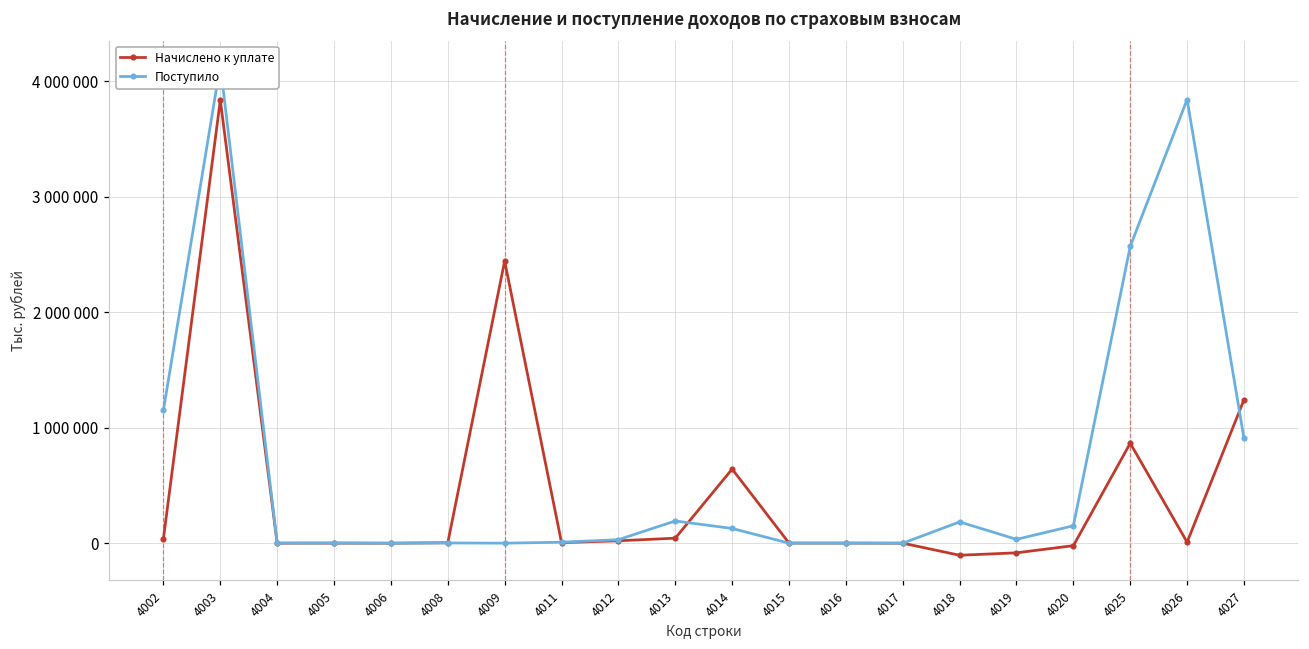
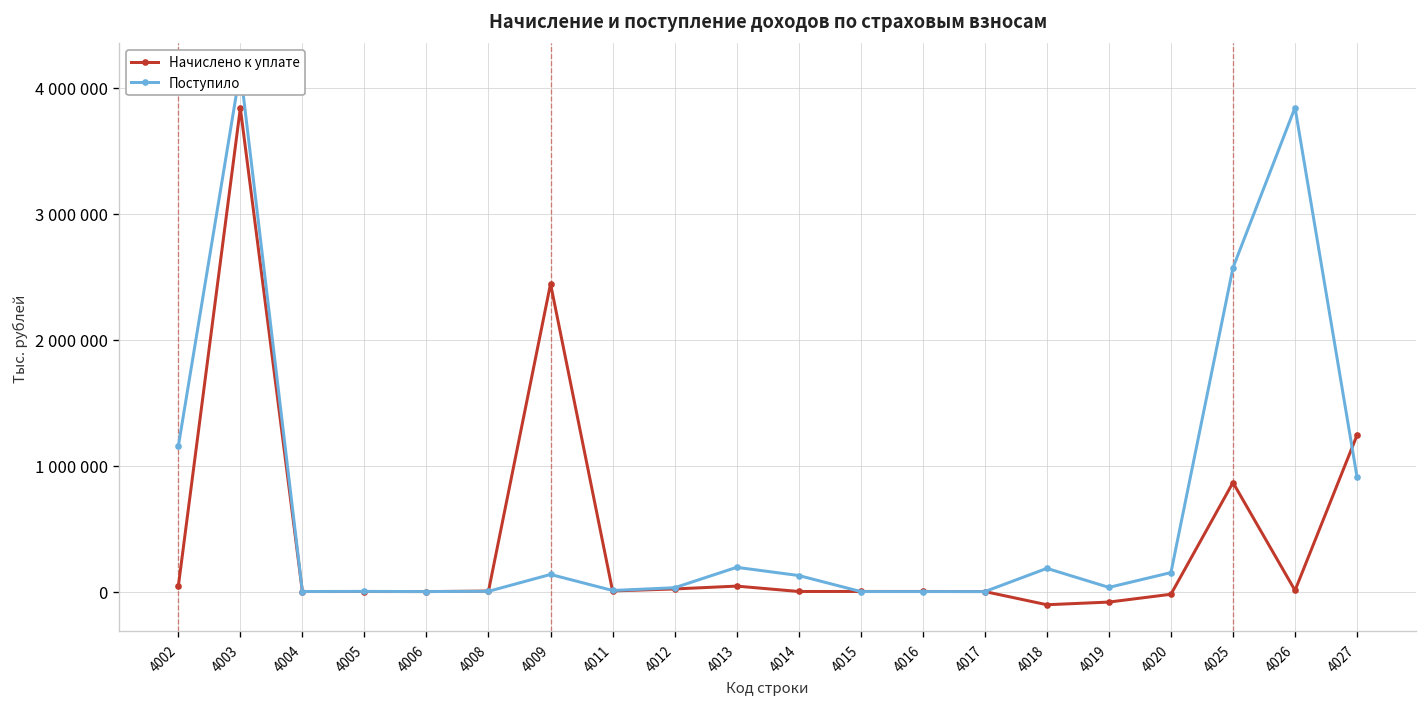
  {
    "Начислено к уплате": {
      "4002": 40000,
      "4003": 3840000,
      "4009": 2440000,
      "4013": 40000,
-     "4014": 640000,
+     "4014": 0,
      "4018": -100000,
      "4019": -80000,
      "4020": -20000,
      "4025": 870000,
      "4026": 10000,
      "4027": 1240000
    },
    "Поступило": {
      "4002": 1150000,
-     "4009": 0,
+     "4009": 140000,
      "4013": 190000,
      "4014": 130000,
      "4018": 180000,
      "4019": 30000,
      "4020": 150000,
      "4025": 2570000,
      "4026": 3840000,
      "4027": 910000
    }
  }
